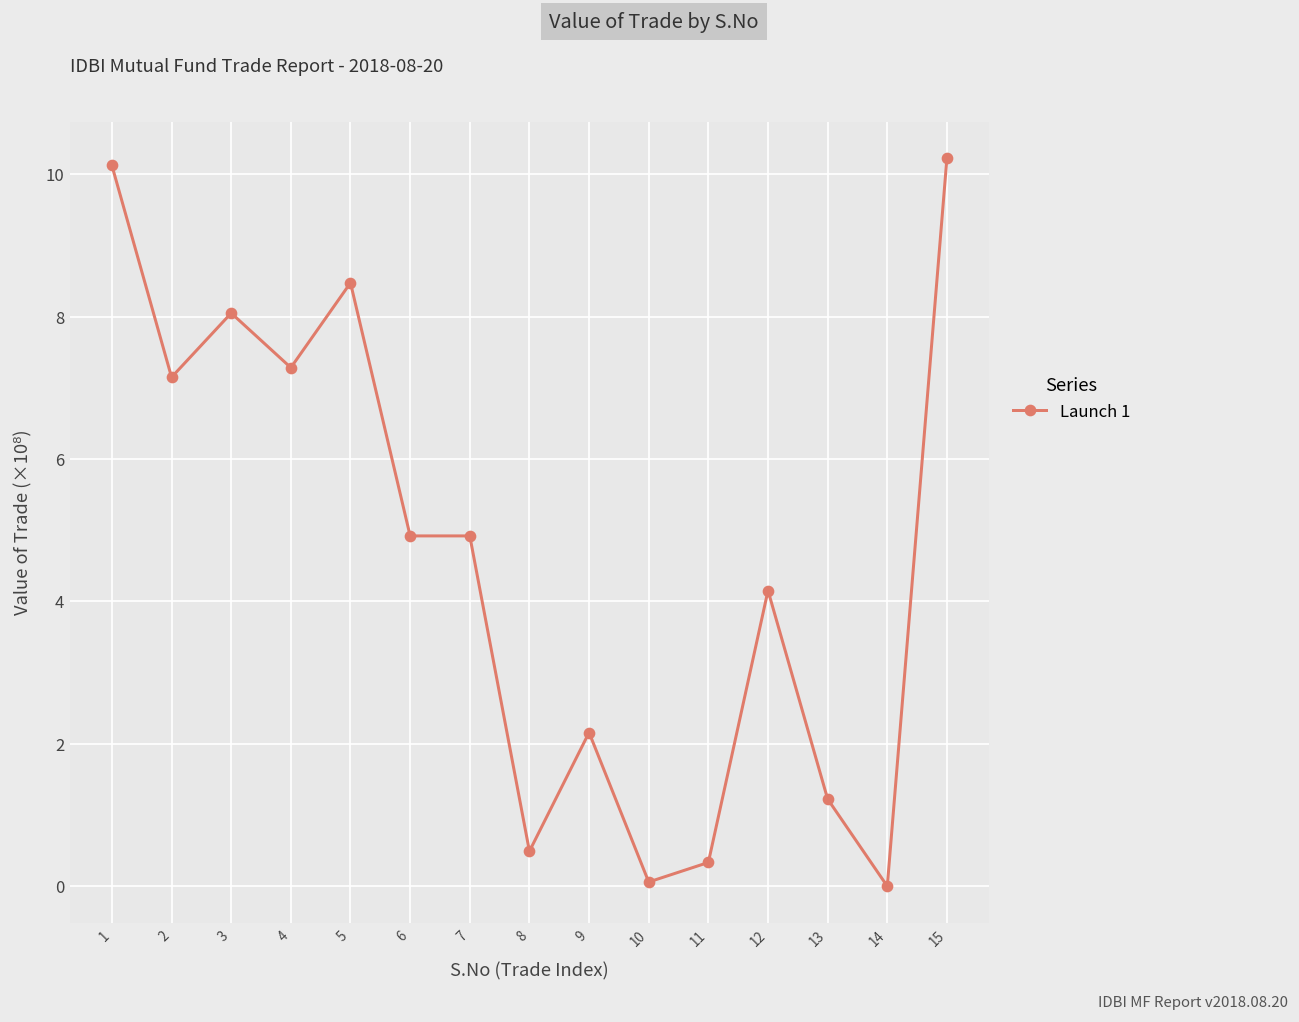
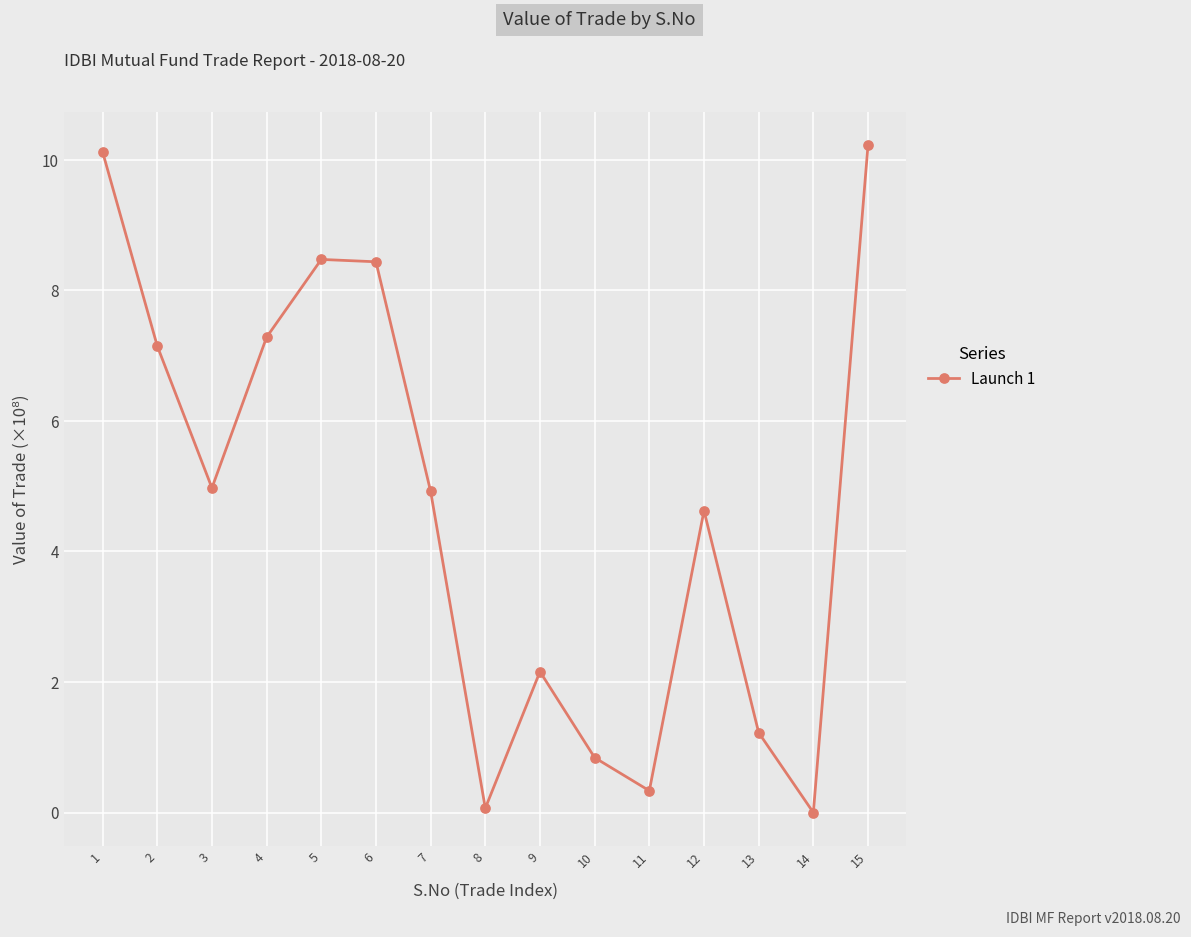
  {
    "1": 10.1,
    "2": 7.1,
-   "3": 8.0,
+   "3": 5.0,
    "4": 7.3,
    "5": 8.5,
-   "6": 4.9,
+   "6": 8.4,
    "7": 4.9,
-   "8": 0.5,
+   "8": 0.1,
    "9": 2.2,
-   "10": 0.1,
+   "10": 0.8,
    "11": 0.3,
-   "12": 4.2,
+   "12": 4.6,
    "13": 1.2,
    "14": 0.0,
    "15": 10.2
  }
